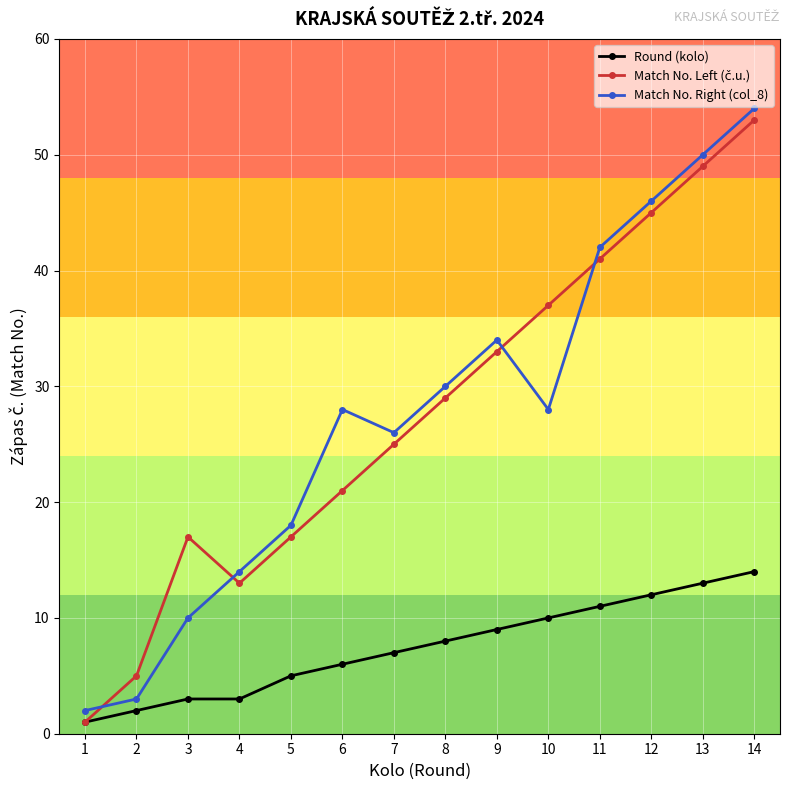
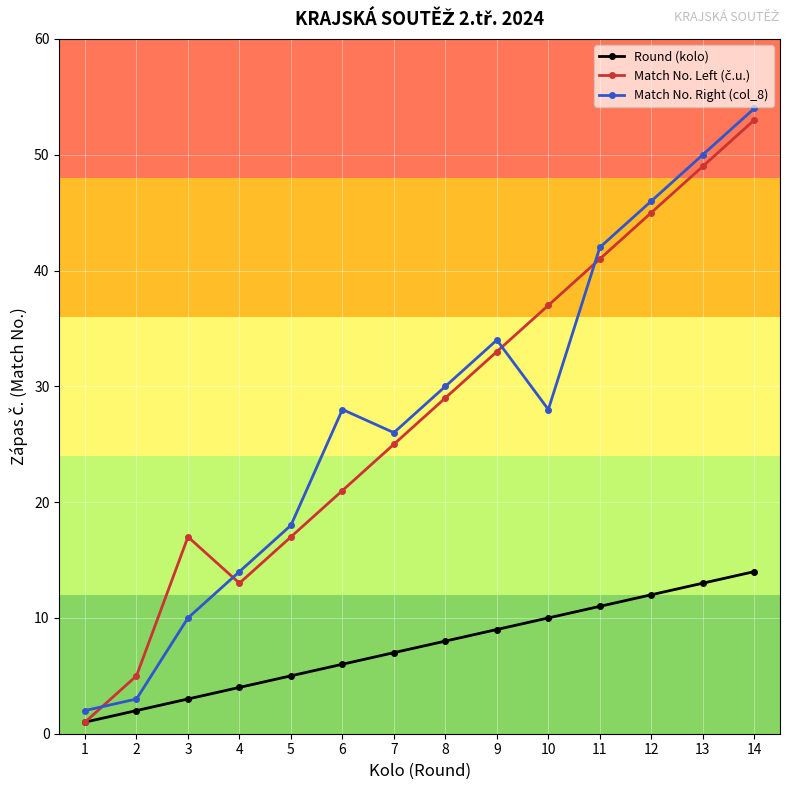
  {
    "Round (kolo)": {
      "2": 2,
      "3": 3,
-     "4": 3,
+     "4": 4,
      "5": 5,
      "6": 6,
      "7": 7,
      "8": 8,
      "9": 9,
      "10": 10,
      "11": 11,
      "12": 12,
      "13": 13,
      "14": 14
    },
    "Match No. Left (č.u.)": {
      "2": 5,
      "3": 17,
      "4": 13,
      "5": 17,
      "6": 21,
      "7": 25,
      "8": 29,
      "9": 33,
      "10": 37,
      "11": 41,
      "12": 45,
      "13": 49,
      "14": 53
    },
    "Match No. Right (col_8)": {
      "1": 2,
      "2": 3,
      "3": 10,
      "4": 14,
      "5": 18,
      "6": 28,
      "7": 26,
      "8": 30,
      "9": 34,
      "10": 28,
      "11": 42,
      "12": 46,
      "13": 50,
      "14": 54
    }
  }
